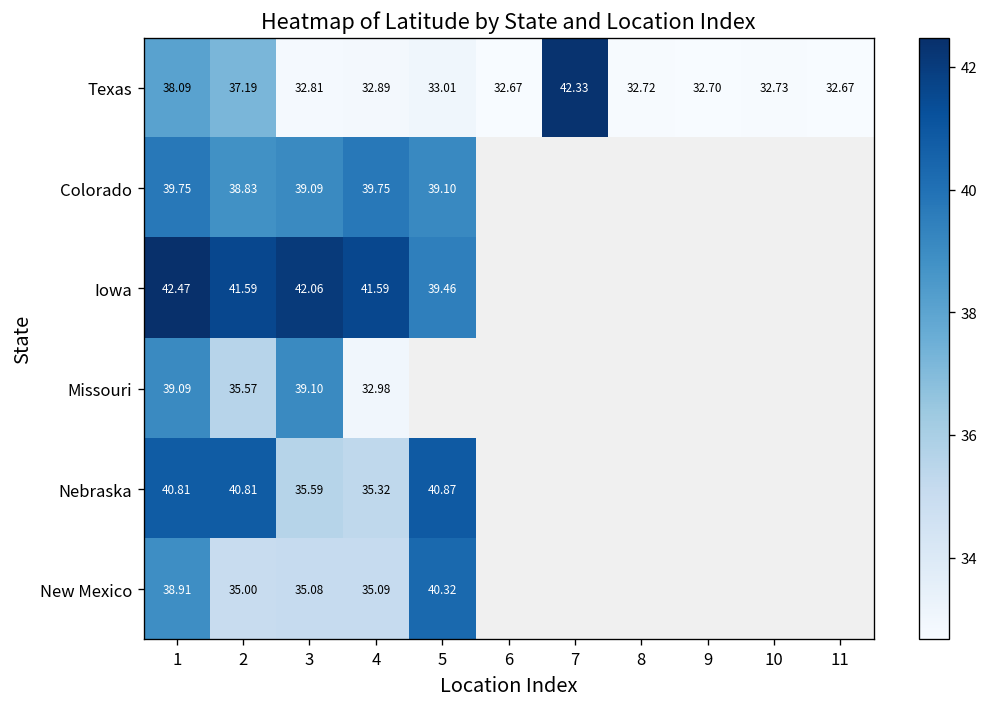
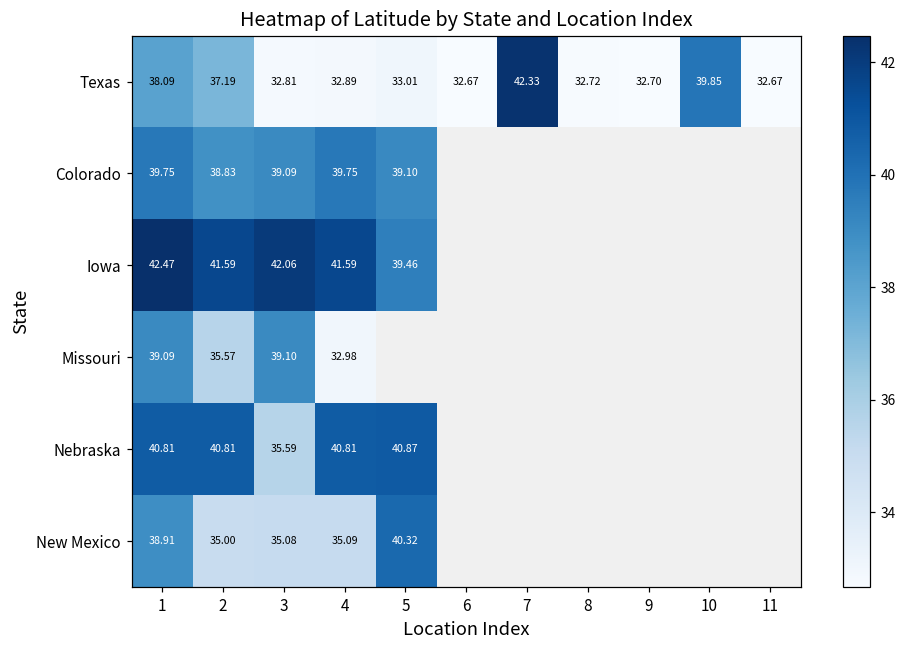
  {
    "Texas": {
      "1": 38.09,
      "2": 37.19,
      "3": 32.81,
      "4": 32.89,
      "5": 33.01,
      "6": 32.67,
      "7": 42.33,
      "8": 32.72,
      "9": 32.70,
-     "10": 32.73,
+     "10": 39.85,
      "11": 32.67
    },
    "Colorado": {
      "1": 39.75,
      "2": 38.83,
      "3": 39.09,
      "4": 39.75,
      "5": 39.10
    },
    "Iowa": {
      "1": 42.47,
      "2": 41.59,
      "3": 42.06,
      "4": 41.59,
      "5": 39.46
    },
    "Missouri": {
      "1": 39.09,
      "2": 35.57,
      "3": 39.10,
      "4": 32.98
    },
    "Nebraska": {
      "1": 40.81,
      "2": 40.81,
      "3": 35.59,
-     "4": 35.32,
+     "4": 40.81,
      "5": 40.87
    },
    "New Mexico": {
      "1": 38.91,
      "2": 35.00,
      "3": 35.08,
      "4": 35.09,
      "5": 40.32
    }
  }
